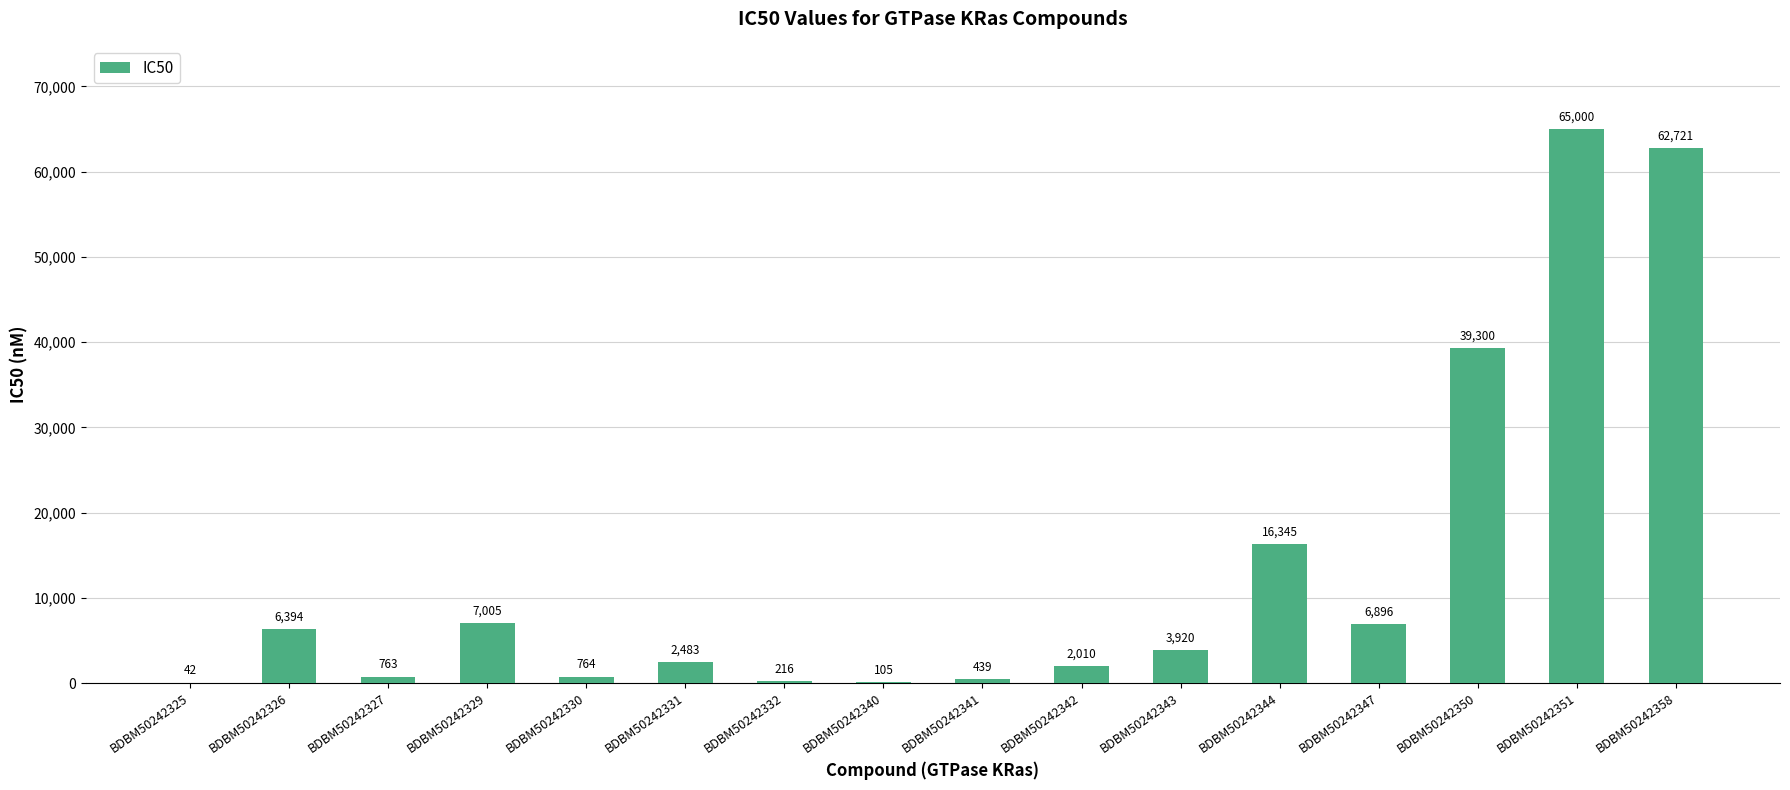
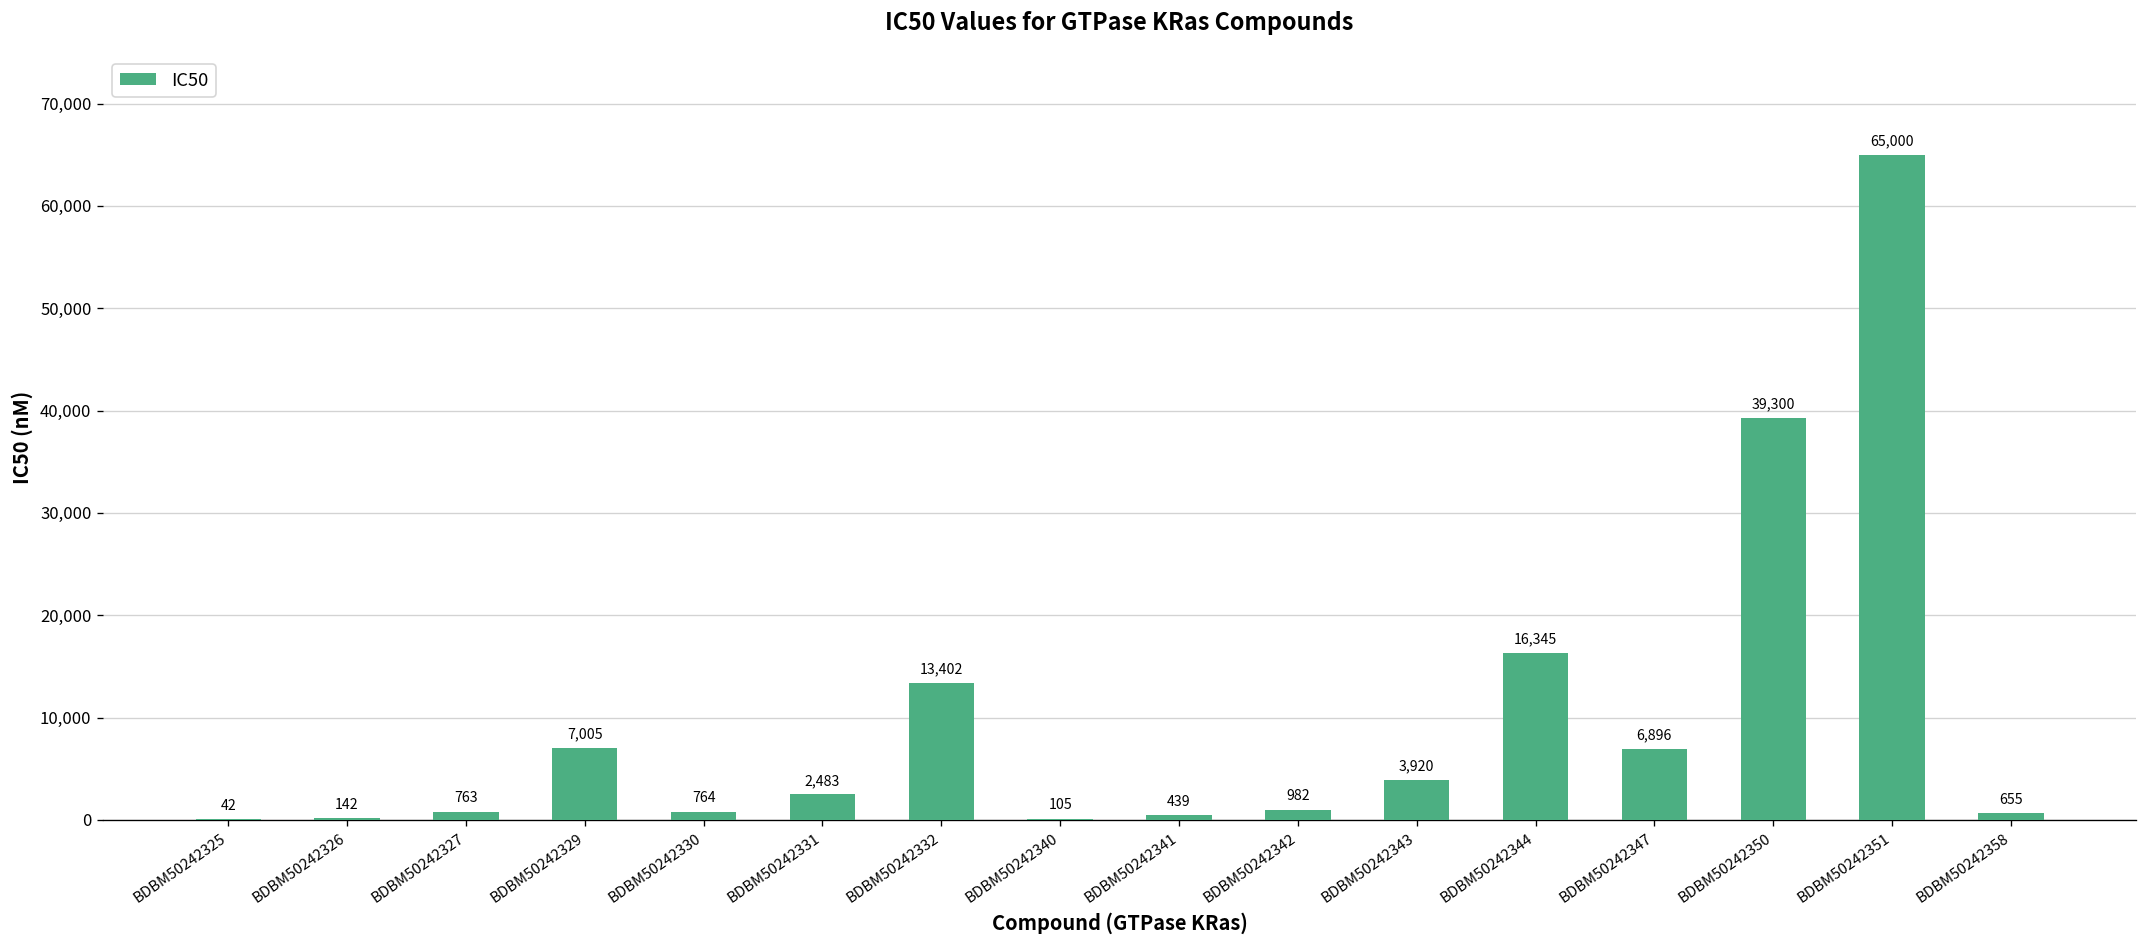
  {
    "BDBM50242325": "42",
-   "BDBM50242326": "6,394",
+   "BDBM50242326": "142",
    "BDBM50242327": "763",
    "BDBM50242329": "7,005",
    "BDBM50242330": "764",
    "BDBM50242331": "2,483",
-   "BDBM50242332": "216",
+   "BDBM50242332": "13,402",
    "BDBM50242340": "105",
    "BDBM50242341": "439",
-   "BDBM50242342": "2,010",
+   "BDBM50242342": "982",
    "BDBM50242343": "3,920",
    "BDBM50242344": "16,345",
    "BDBM50242347": "6,896",
    "BDBM50242350": "39,300",
    "BDBM50242351": "65,000",
-   "BDBM50242358": "62,721"
+   "BDBM50242358": "655"
  }
